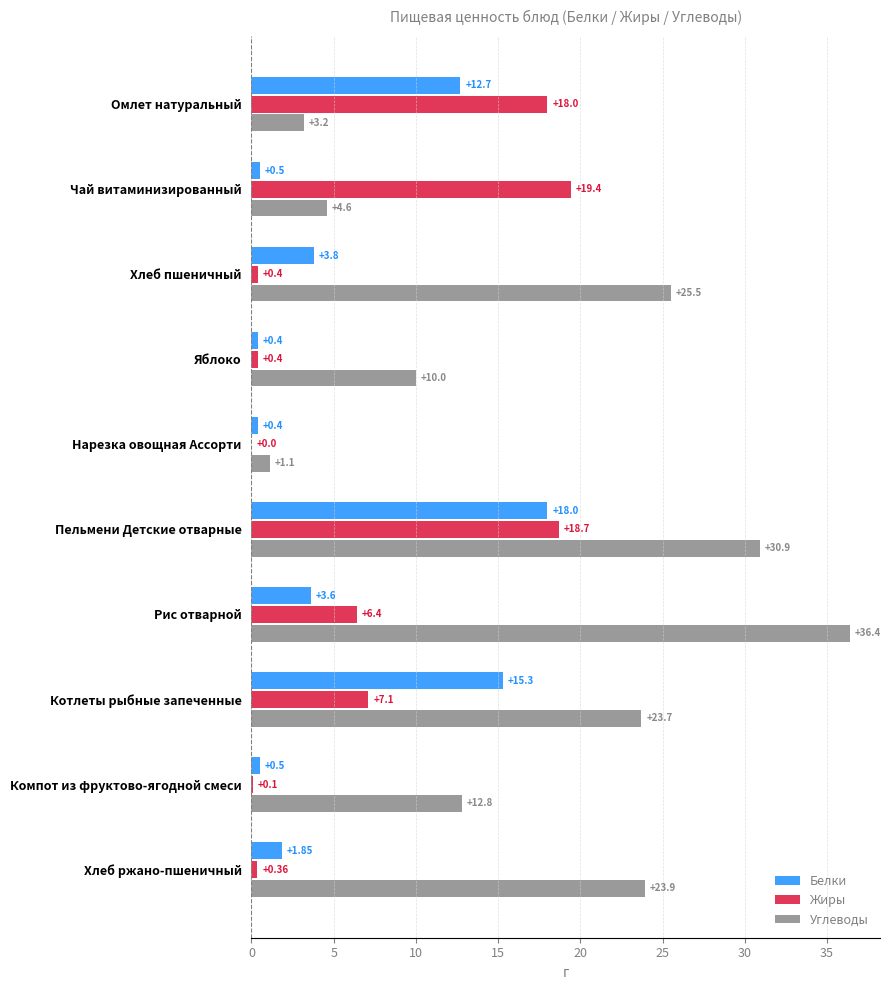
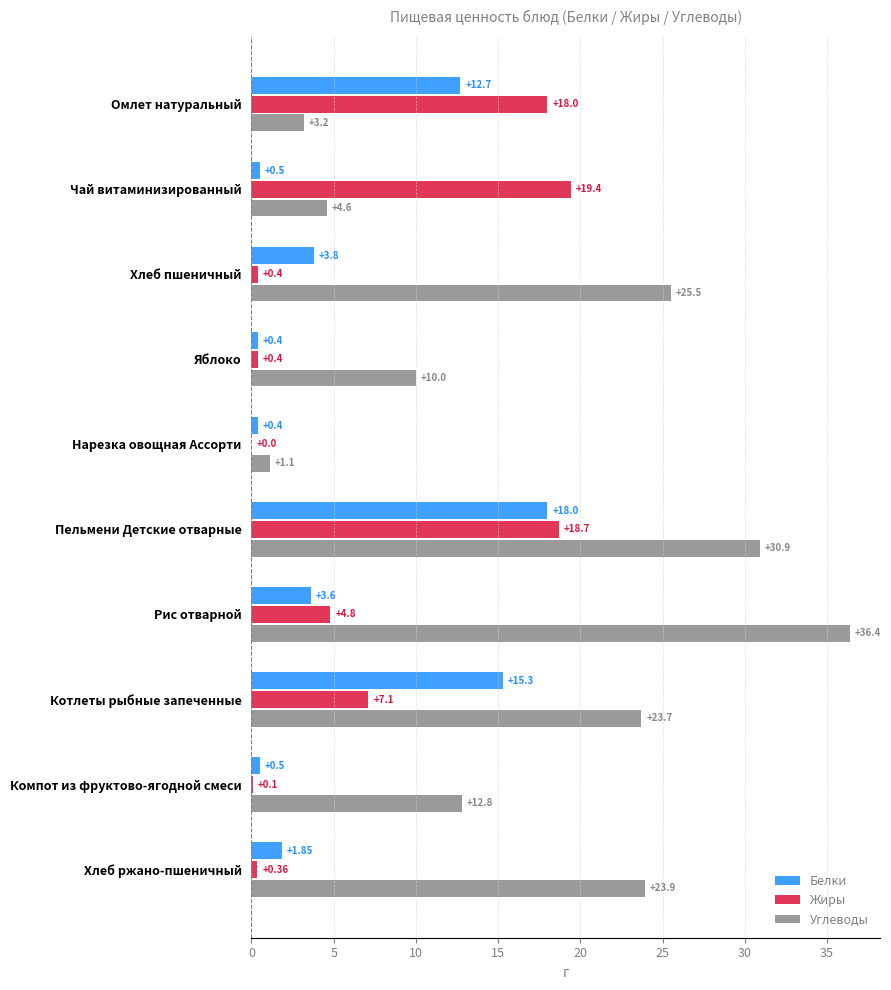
  {
    "Белки": {
      "Омлет натуральный": "+12.7",
      "Чай витаминизированный": "+0.5",
      "Хлеб пшеничный": "+3.8",
      "Яблоко": "+0.4",
      "Нарезка овощная Ассорти": "+0.4",
      "Пельмени Детские отварные": "+18.0",
      "Рис отварной": "+3.6",
      "Котлеты рыбные запеченные": "+15.3",
      "Компот из фруктово-ягодной смеси": "+0.5",
      "Хлеб ржано-пшеничный": "+1.85"
    },
    "Жиры": {
      "Омлет натуральный": "+18.0",
      "Чай витаминизированный": "+19.4",
      "Хлеб пшеничный": "+0.4",
      "Яблоко": "+0.4",
      "Нарезка овощная Ассорти": "+0.0",
      "Пельмени Детские отварные": "+18.7",
-     "Рис отварной": "+6.4",
+     "Рис отварной": "+4.8",
      "Котлеты рыбные запеченные": "+7.1",
      "Компот из фруктово-ягодной смеси": "+0.1",
      "Хлеб ржано-пшеничный": "+0.36"
    },
    "Углеводы": {
      "Омлет натуральный": "+3.2",
      "Чай витаминизированный": "+4.6",
      "Хлеб пшеничный": "+25.5",
      "Яблоко": "+10.0",
      "Нарезка овощная Ассорти": "+1.1",
      "Пельмени Детские отварные": "+30.9",
      "Рис отварной": "+36.4",
      "Котлеты рыбные запеченные": "+23.7",
      "Компот из фруктово-ягодной смеси": "+12.8",
      "Хлеб ржано-пшеничный": "+23.9"
    }
  }
